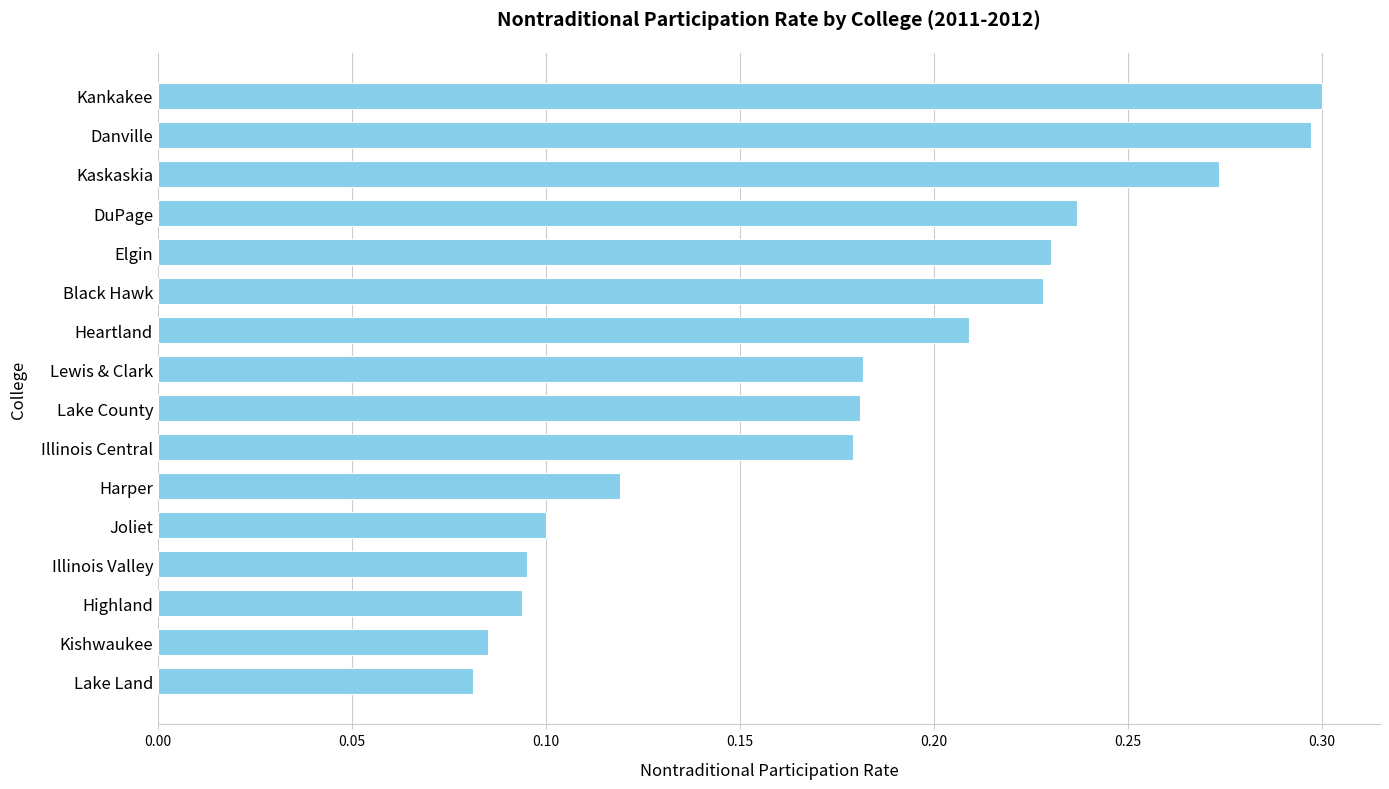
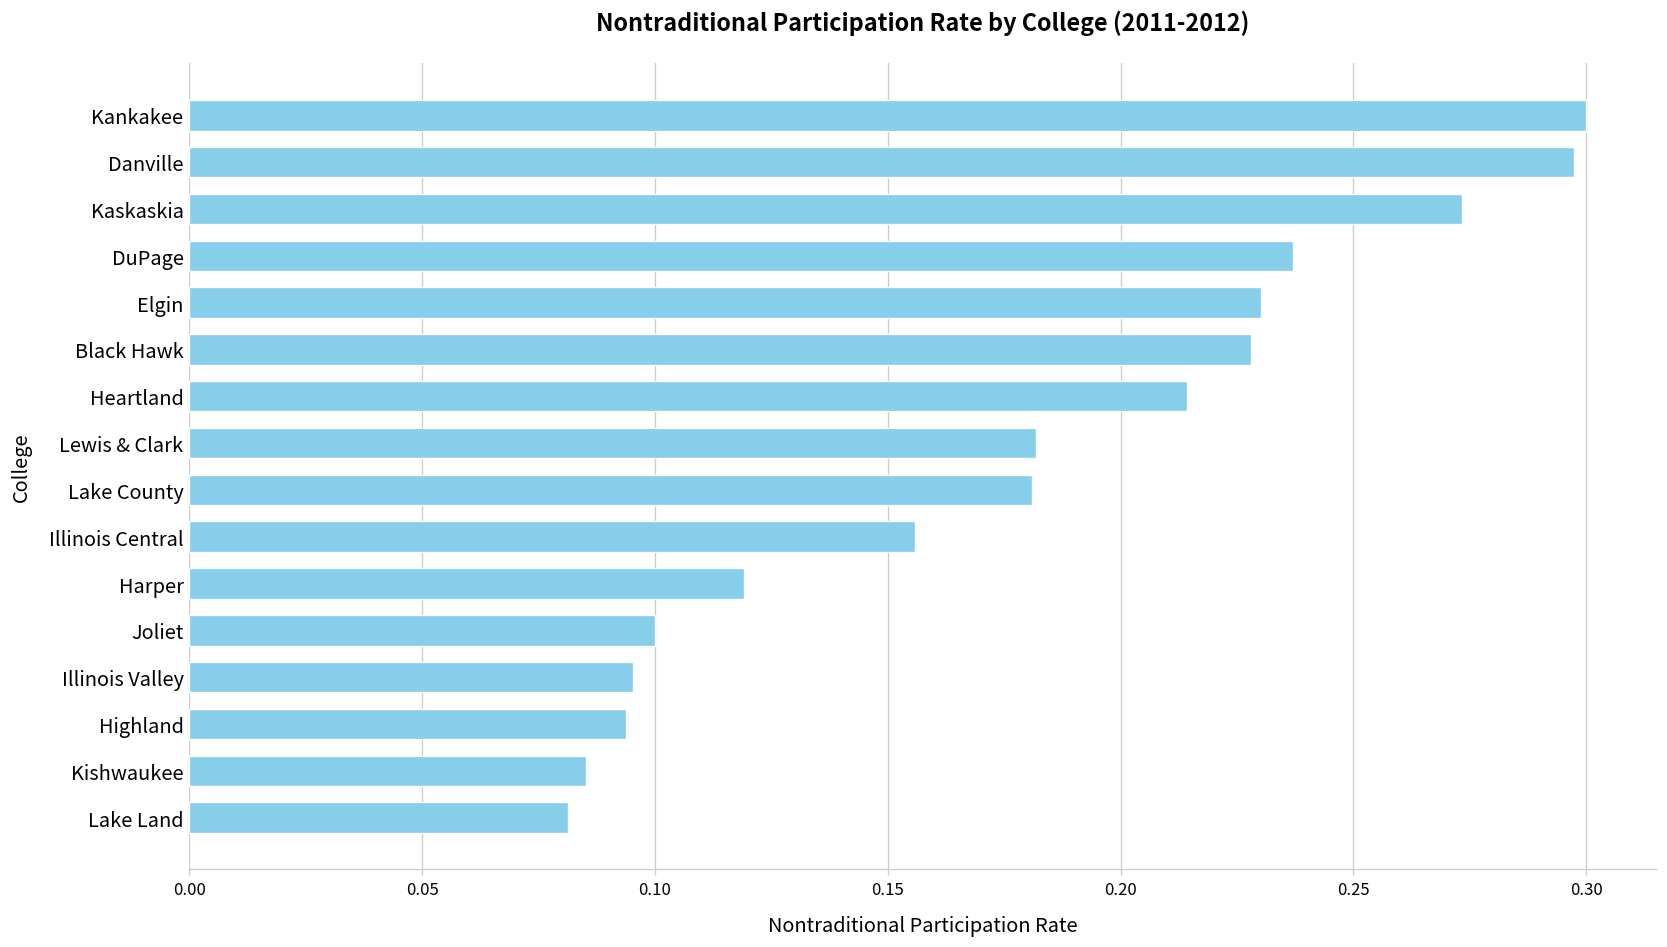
  {
    "Kankakee": 0.300,
    "Danville": 0.297,
    "Kaskaskia": 0.273,
    "DuPage": 0.237,
    "Elgin": 0.230,
    "Black Hawk": 0.228,
-   "Heartland": 0.209,
+   "Heartland": 0.214,
    "Lewis & Clark": 0.182,
    "Lake County": 0.181,
-   "Illinois Central": 0.179,
+   "Illinois Central": 0.156,
    "Harper": 0.119,
    "Joliet": 0.100,
    "Illinois Valley": 0.095,
    "Highland": 0.094,
    "Kishwaukee": 0.085,
    "Lake Land": 0.081
  }
